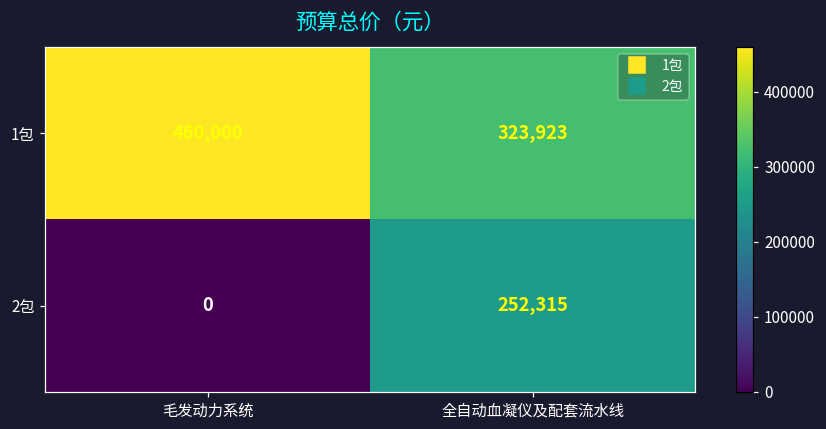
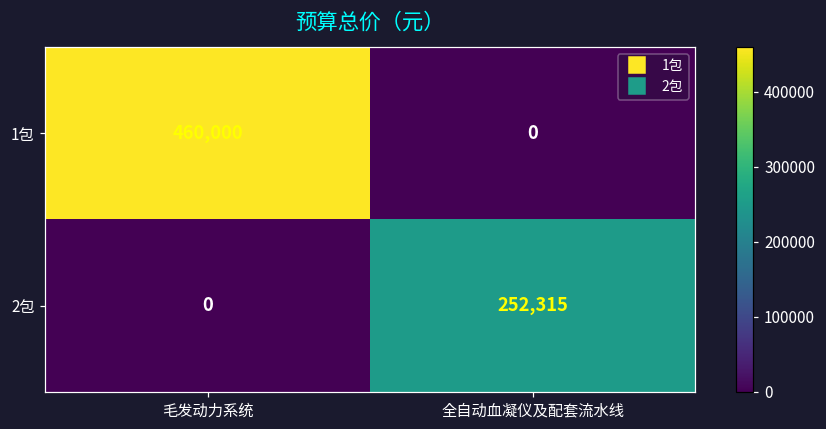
  {
    "1包": {
-     "全自动血凝仪及配套流水线": "323,923"
+     "全自动血凝仪及配套流水线": "0"
    },
    "2包": {
      "毛发动力系统": "0",
      "全自动血凝仪及配套流水线": "252,315"
    }
  }
